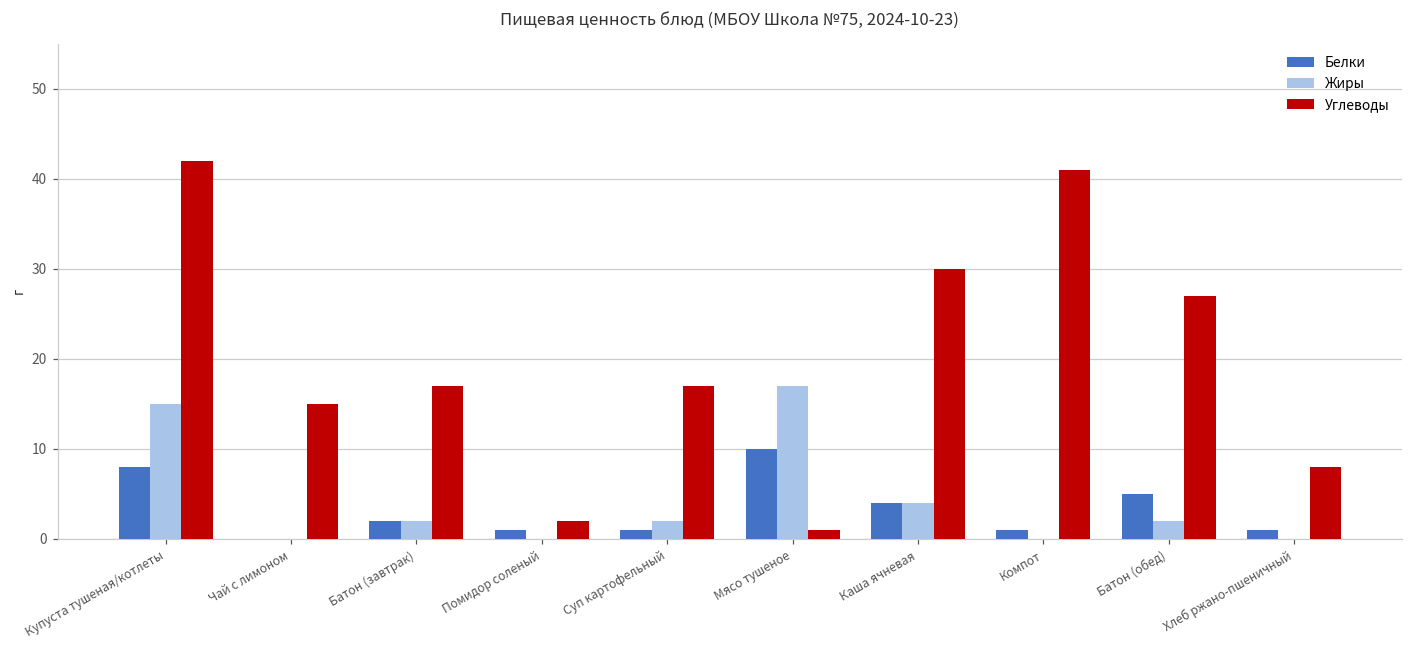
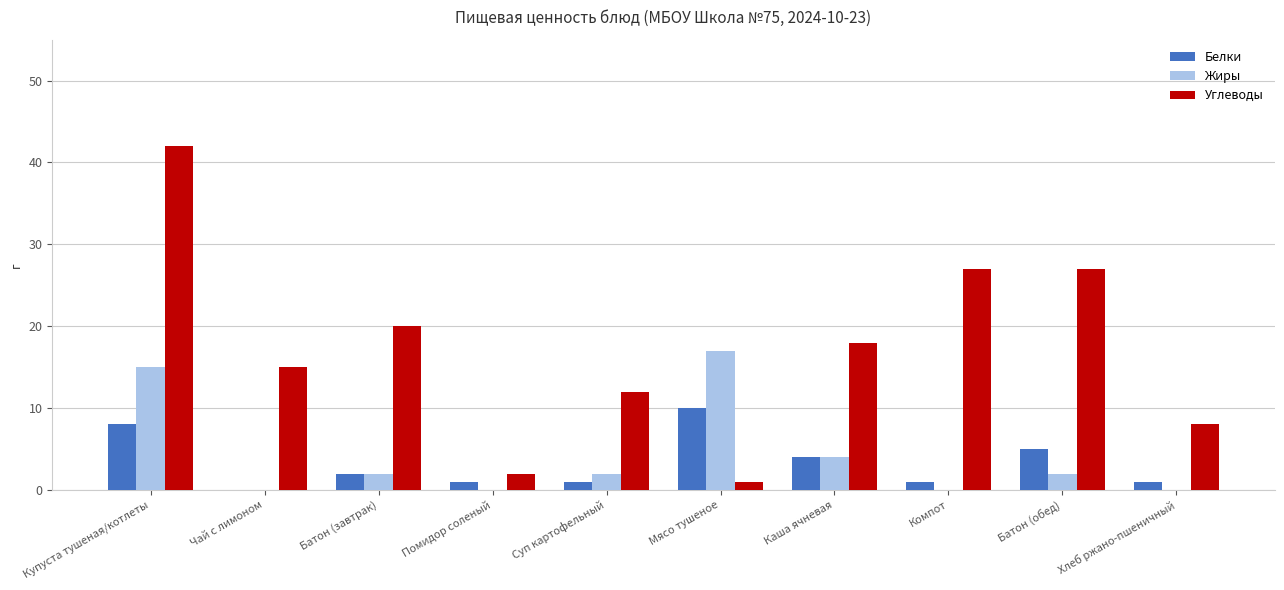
  {
    "Белки": {
      "Купуста тушеная/котлеты": 8,
      "Чай с лимоном": 0,
      "Батон (завтрак)": 2,
      "Помидор соленый": 1,
      "Суп картофельный": 1,
      "Мясо тушеное": 10,
      "Каша ячневая": 4,
      "Компот": 1,
      "Батон (обед)": 5,
      "Хлеб ржано-пшеничный": 1
    },
    "Жиры": {
      "Купуста тушеная/котлеты": 15,
      "Чай с лимоном": 0,
      "Батон (завтрак)": 2,
      "Помидор соленый": 0,
      "Суп картофельный": 2,
      "Мясо тушеное": 17,
      "Каша ячневая": 4,
      "Компот": 0,
      "Батон (обед)": 2,
      "Хлеб ржано-пшеничный": 0
    },
    "Углеводы": {
      "Купуста тушеная/котлеты": 42,
      "Чай с лимоном": 15,
-     "Батон (завтрак)": 17,
+     "Батон (завтрак)": 20,
      "Помидор соленый": 2,
-     "Суп картофельный": 17,
+     "Суп картофельный": 12,
      "Мясо тушеное": 1,
-     "Каша ячневая": 30,
-     "Компот": 41,
+     "Каша ячневая": 18,
+     "Компот": 27,
      "Батон (обед)": 27,
      "Хлеб ржано-пшеничный": 8
    }
  }
